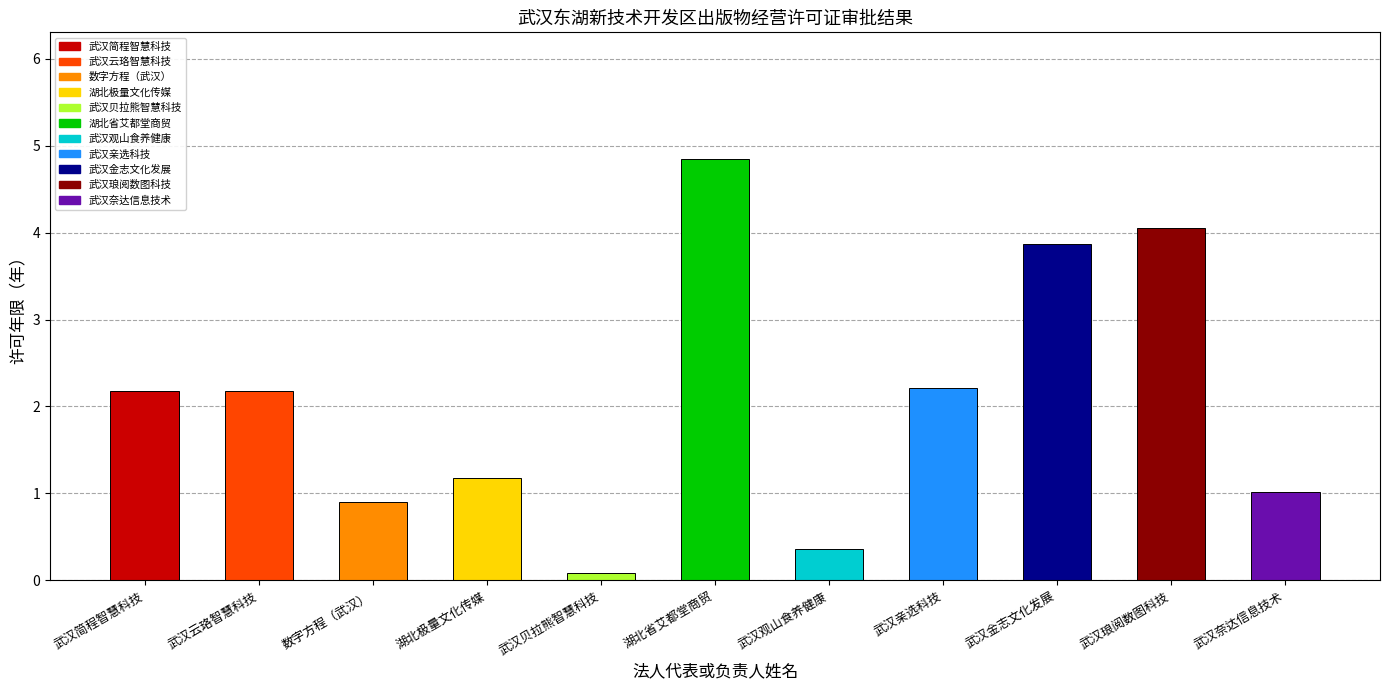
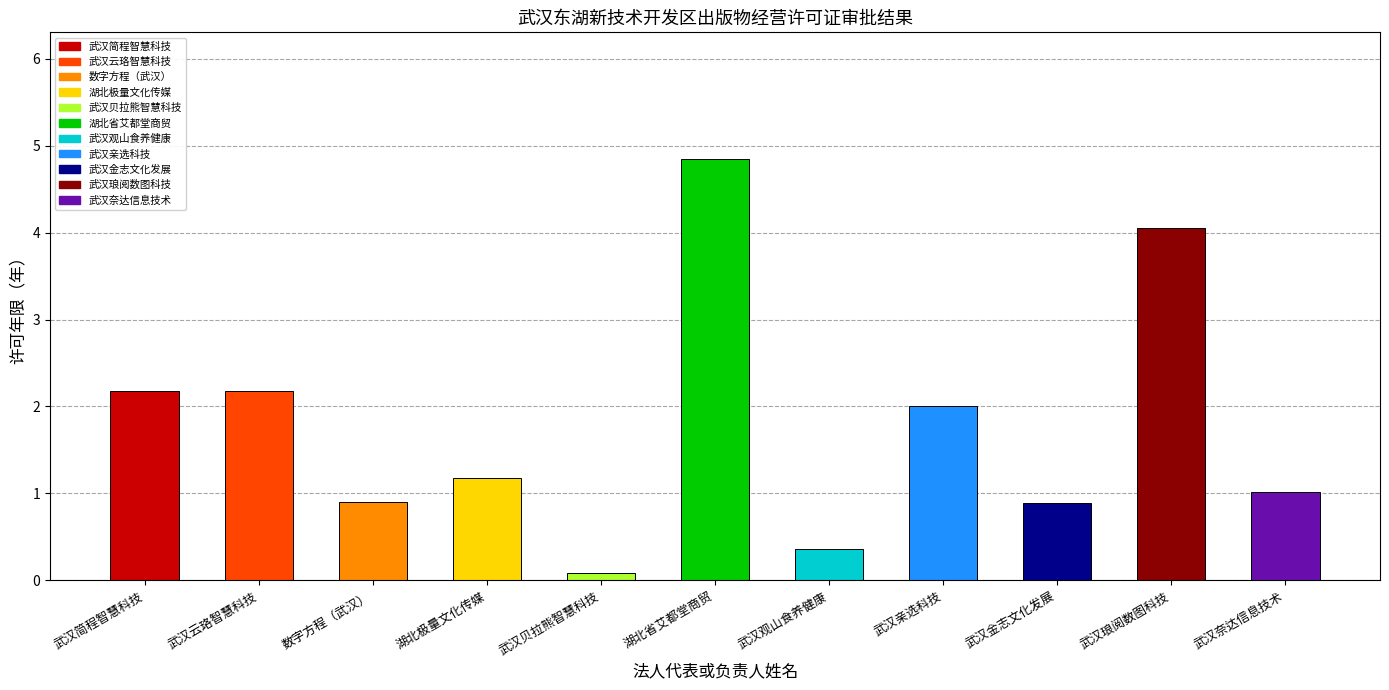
  {
    "武汉简程智慧科技": 2.2,
    "武汉云珞智慧科技": 2.2,
    "数字方程（武汉）": 0.9,
    "湖北极量文化传媒": 1.2,
    "武汉贝拉熊智慧科技": 0.1,
    "湖北省艾都堂商贸": 4.9,
    "武汉观山食养健康": 0.4,
-   "武汉亲选科技": 2.2,
-   "武汉金志文化发展": 3.9,
+   "武汉亲选科技": 2.0,
+   "武汉金志文化发展": 0.9,
    "武汉琅阅数图科技": 4.1,
    "武汉奈达信息技术": 1.0
  }
